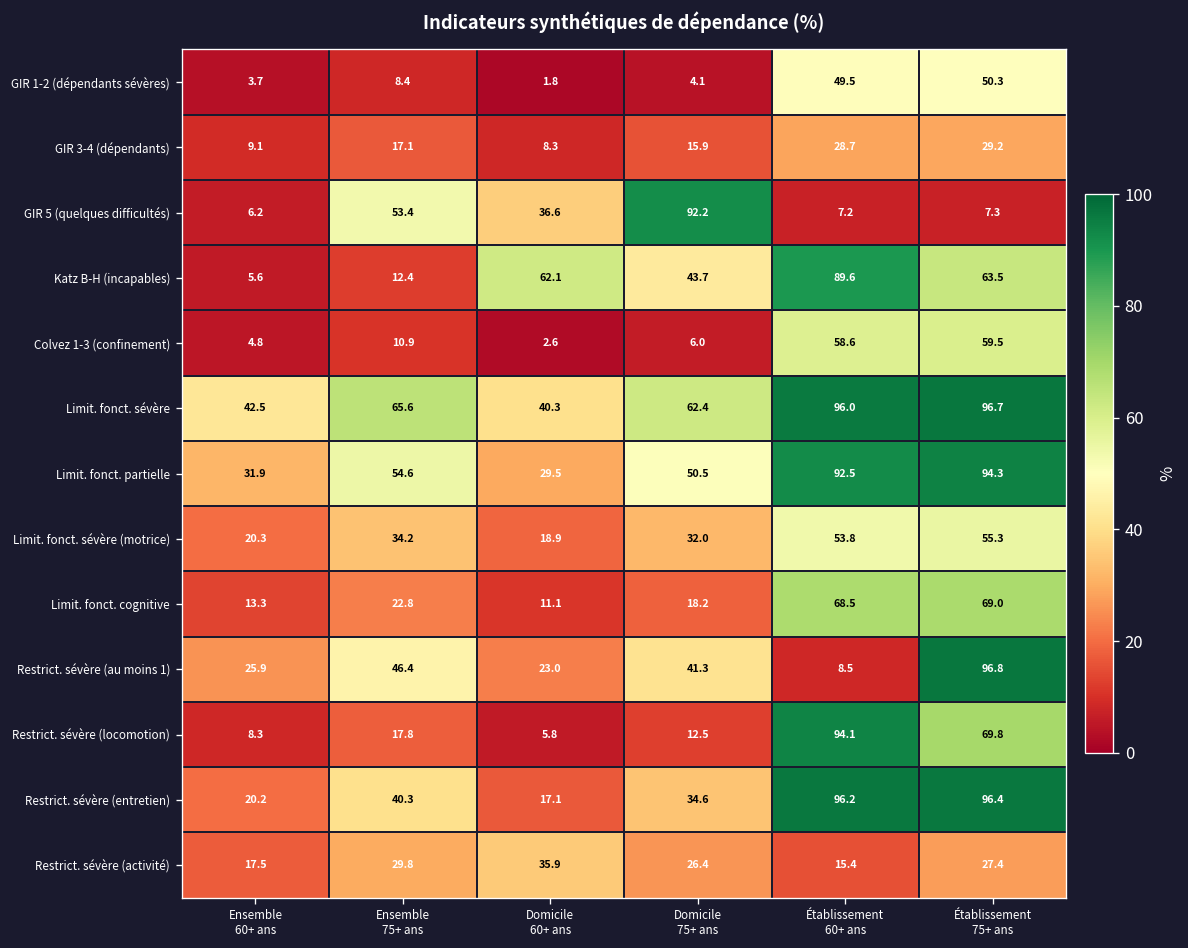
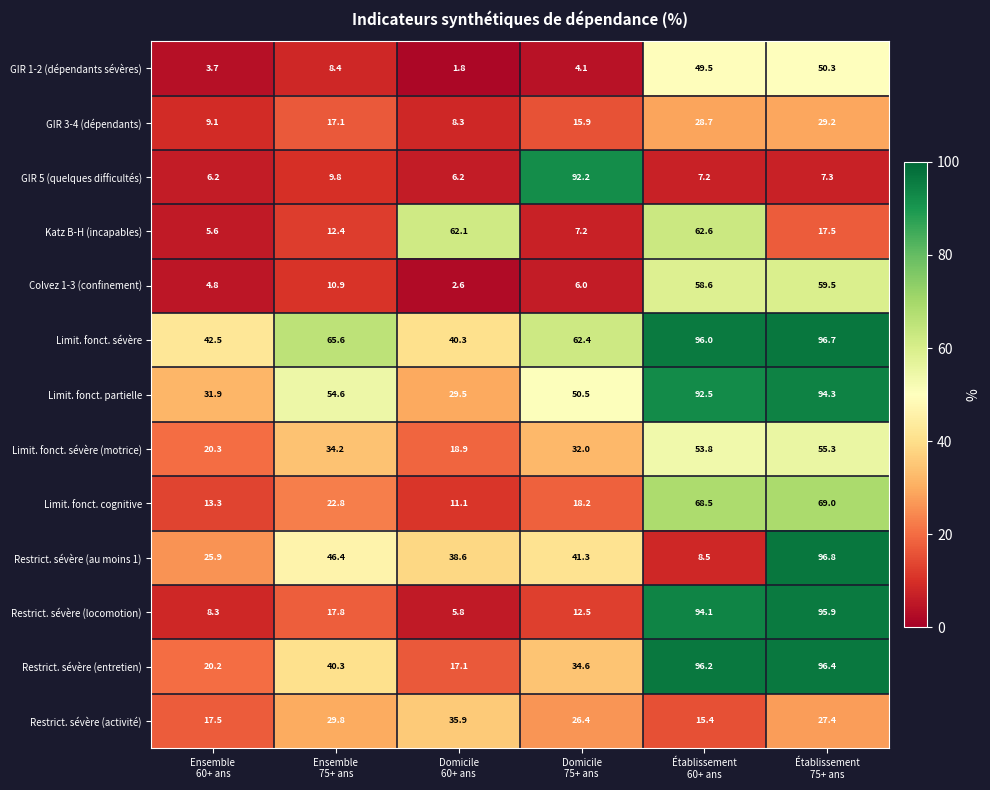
  {
    "GIR 1-2 (dépendants sévères)": {
      "Ensemble 60+ ans": 3.7,
      "Ensemble 75+ ans": 8.4,
      "Domicile 60+ ans": 1.8,
      "Domicile 75+ ans": 4.1,
      "Établissement 60+ ans": 49.5,
      "Établissement 75+ ans": 50.3
    },
    "GIR 3-4 (dépendants)": {
      "Ensemble 60+ ans": 9.1,
      "Ensemble 75+ ans": 17.1,
      "Domicile 60+ ans": 8.3,
      "Domicile 75+ ans": 15.9,
      "Établissement 60+ ans": 28.7,
      "Établissement 75+ ans": 29.2
    },
    "GIR 5 (quelques difficultés)": {
      "Ensemble 60+ ans": 6.2,
-     "Ensemble 75+ ans": 53.4,
-     "Domicile 60+ ans": 36.6,
+     "Ensemble 75+ ans": 9.8,
+     "Domicile 60+ ans": 6.2,
      "Domicile 75+ ans": 92.2,
      "Établissement 60+ ans": 7.2,
      "Établissement 75+ ans": 7.3
    },
    "Katz B-H (incapables)": {
      "Ensemble 60+ ans": 5.6,
      "Ensemble 75+ ans": 12.4,
      "Domicile 60+ ans": 62.1,
-     "Domicile 75+ ans": 43.7,
-     "Établissement 60+ ans": 89.6,
-     "Établissement 75+ ans": 63.5
+     "Domicile 75+ ans": 7.2,
+     "Établissement 60+ ans": 62.6,
+     "Établissement 75+ ans": 17.5
    },
    "Colvez 1-3 (confinement)": {
      "Ensemble 60+ ans": 4.8,
      "Ensemble 75+ ans": 10.9,
      "Domicile 60+ ans": 2.6,
      "Domicile 75+ ans": 6.0,
      "Établissement 60+ ans": 58.6,
      "Établissement 75+ ans": 59.5
    },
    "Limit. fonct. sévère": {
      "Ensemble 60+ ans": 42.5,
      "Ensemble 75+ ans": 65.6,
      "Domicile 60+ ans": 40.3,
      "Domicile 75+ ans": 62.4,
      "Établissement 60+ ans": 96.0,
      "Établissement 75+ ans": 96.7
    },
    "Limit. fonct. partielle": {
      "Ensemble 60+ ans": 31.9,
      "Ensemble 75+ ans": 54.6,
      "Domicile 60+ ans": 29.5,
      "Domicile 75+ ans": 50.5,
      "Établissement 60+ ans": 92.5,
      "Établissement 75+ ans": 94.3
    },
    "Limit. fonct. sévère (motrice)": {
      "Ensemble 60+ ans": 20.3,
      "Ensemble 75+ ans": 34.2,
      "Domicile 60+ ans": 18.9,
      "Domicile 75+ ans": 32.0,
      "Établissement 60+ ans": 53.8,
      "Établissement 75+ ans": 55.3
    },
    "Limit. fonct. cognitive": {
      "Ensemble 60+ ans": 13.3,
      "Ensemble 75+ ans": 22.8,
      "Domicile 60+ ans": 11.1,
      "Domicile 75+ ans": 18.2,
      "Établissement 60+ ans": 68.5,
      "Établissement 75+ ans": 69.0
    },
    "Restrict. sévère (au moins 1)": {
      "Ensemble 60+ ans": 25.9,
      "Ensemble 75+ ans": 46.4,
-     "Domicile 60+ ans": 23.0,
+     "Domicile 60+ ans": 38.6,
      "Domicile 75+ ans": 41.3,
      "Établissement 60+ ans": 8.5,
      "Établissement 75+ ans": 96.8
    },
    "Restrict. sévère (locomotion)": {
      "Ensemble 60+ ans": 8.3,
      "Ensemble 75+ ans": 17.8,
      "Domicile 60+ ans": 5.8,
      "Domicile 75+ ans": 12.5,
      "Établissement 60+ ans": 94.1,
-     "Établissement 75+ ans": 69.8
+     "Établissement 75+ ans": 95.9
    },
    "Restrict. sévère (entretien)": {
      "Ensemble 60+ ans": 20.2,
      "Ensemble 75+ ans": 40.3,
      "Domicile 60+ ans": 17.1,
      "Domicile 75+ ans": 34.6,
      "Établissement 60+ ans": 96.2,
      "Établissement 75+ ans": 96.4
    },
    "Restrict. sévère (activité)": {
      "Ensemble 60+ ans": 17.5,
      "Ensemble 75+ ans": 29.8,
      "Domicile 60+ ans": 35.9,
      "Domicile 75+ ans": 26.4,
      "Établissement 60+ ans": 15.4,
      "Établissement 75+ ans": 27.4
    }
  }
